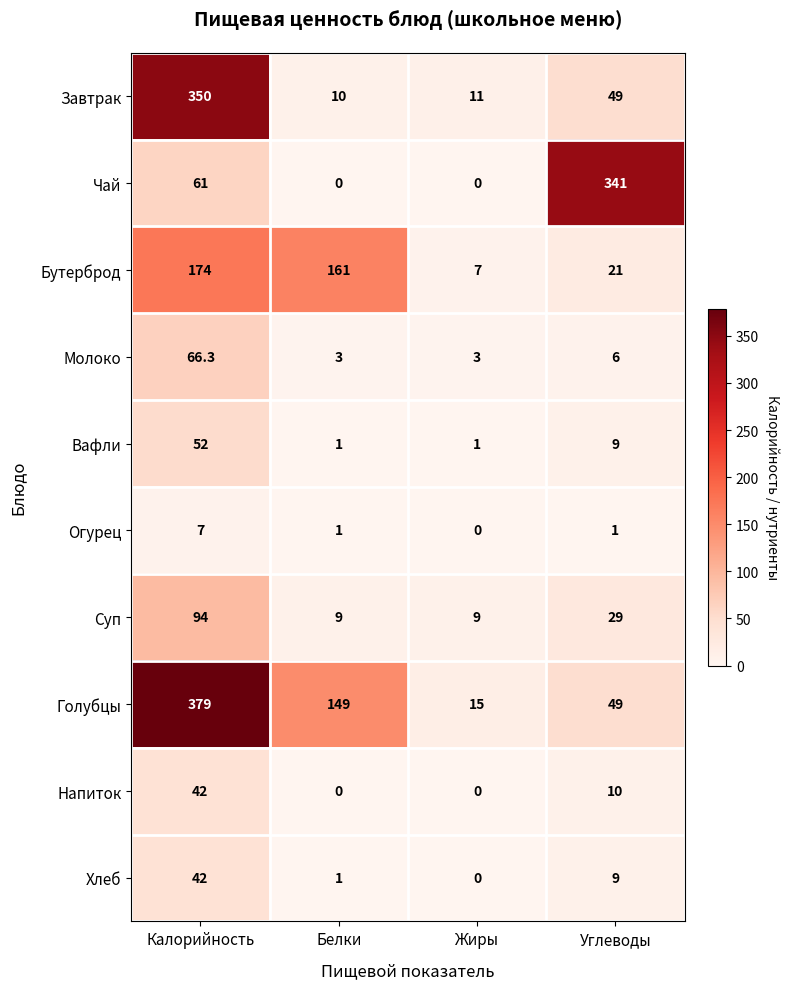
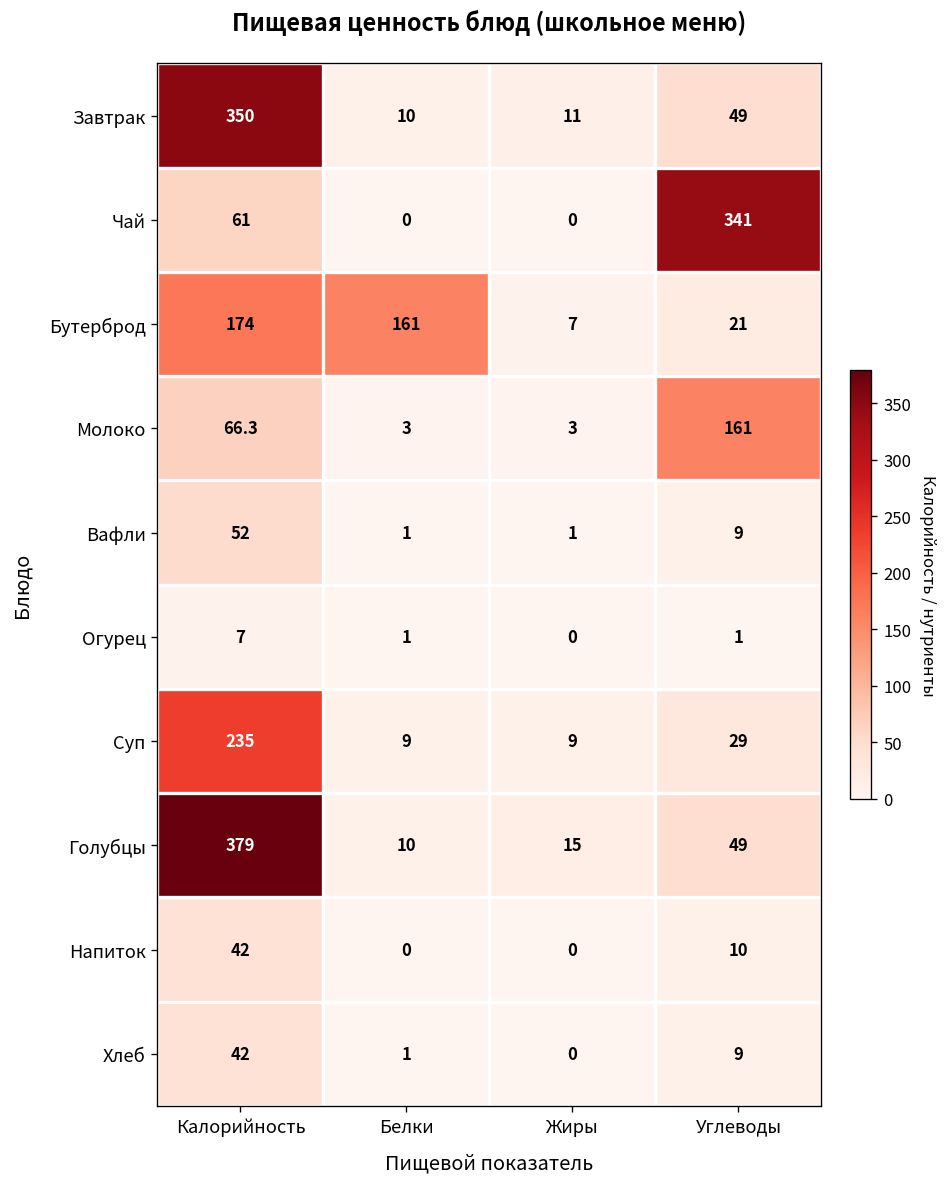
  {
    "Завтрак": {
      "Калорийность": 350,
      "Белки": 10,
      "Жиры": 11,
      "Углеводы": 49
    },
    "Чай": {
      "Калорийность": 61,
      "Белки": 0,
      "Жиры": 0,
      "Углеводы": 341
    },
    "Бутерброд": {
      "Калорийность": 174,
      "Белки": 161,
      "Жиры": 7,
      "Углеводы": 21
    },
    "Молоко": {
      "Калорийность": 66.3,
      "Белки": 3,
      "Жиры": 3,
-     "Углеводы": 6
+     "Углеводы": 161
    },
    "Вафли": {
      "Калорийность": 52,
      "Белки": 1,
      "Жиры": 1,
      "Углеводы": 9
    },
    "Огурец": {
      "Калорийность": 7,
      "Белки": 1,
      "Жиры": 0,
      "Углеводы": 1
    },
    "Суп": {
-     "Калорийность": 94,
+     "Калорийность": 235,
      "Белки": 9,
      "Жиры": 9,
      "Углеводы": 29
    },
    "Голубцы": {
      "Калорийность": 379,
-     "Белки": 149,
+     "Белки": 10,
      "Жиры": 15,
      "Углеводы": 49
    },
    "Напиток": {
      "Калорийность": 42,
      "Белки": 0,
      "Жиры": 0,
      "Углеводы": 10
    },
    "Хлеб": {
      "Калорийность": 42,
      "Белки": 1,
      "Жиры": 0,
      "Углеводы": 9
    }
  }
